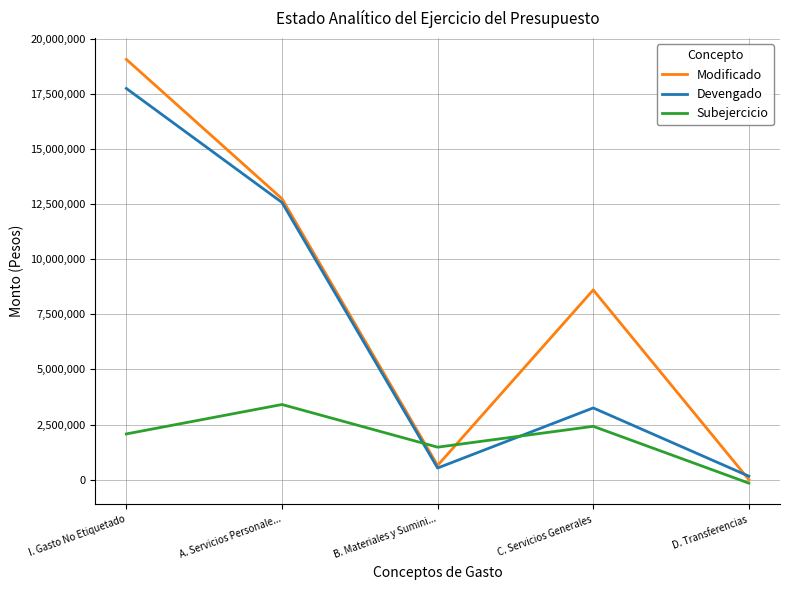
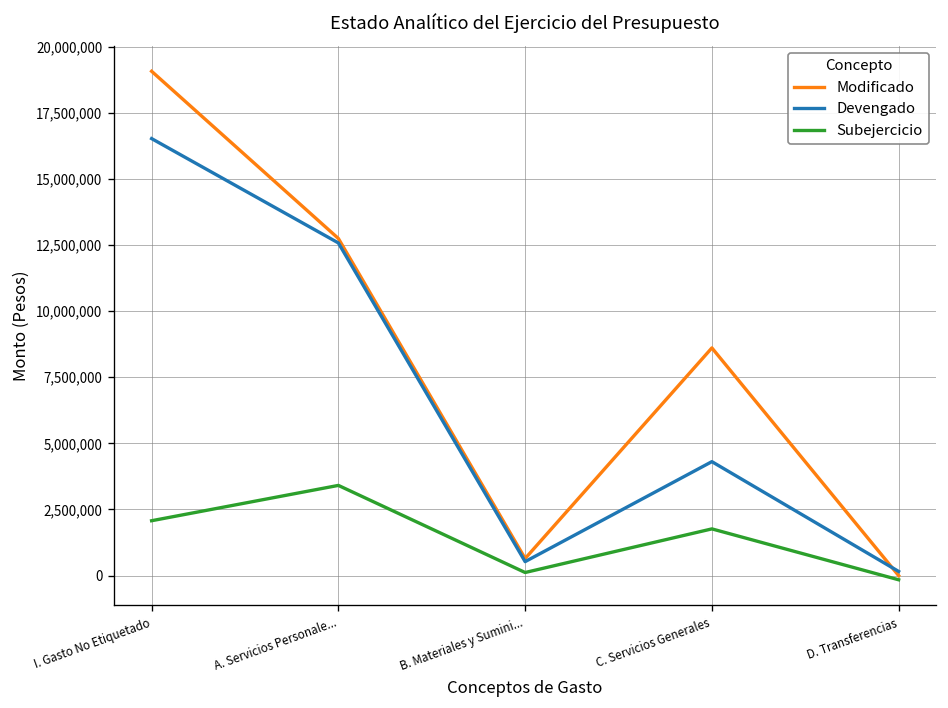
  {
    "Modificado": {
      "I. Gasto No Etiquetado": "19,100,000",
      "A. Servicios Personale...": "12,700,000",
      "B. Materiales y Sumini...": "600,000",
      "C. Servicios Generales": "8,600,000",
      "D. Transferencias": "0"
    },
    "Devengado": {
-     "I. Gasto No Etiquetado": "17,700,000",
+     "I. Gasto No Etiquetado": "16,500,000",
      "A. Servicios Personale...": "12,600,000",
      "B. Materiales y Sumini...": "500,000",
-     "C. Servicios Generales": "3,300,000",
+     "C. Servicios Generales": "4,300,000",
      "D. Transferencias": "200,000"
    },
    "Subejercicio": {
      "I. Gasto No Etiquetado": "2,100,000",
      "A. Servicios Personale...": "3,400,000",
-     "B. Materiales y Sumini...": "1,500,000",
-     "C. Servicios Generales": "2,400,000",
+     "B. Materiales y Sumini...": "100,000",
+     "C. Servicios Generales": "1,800,000",
      "D. Transferencias": "-200,000"
    }
  }
